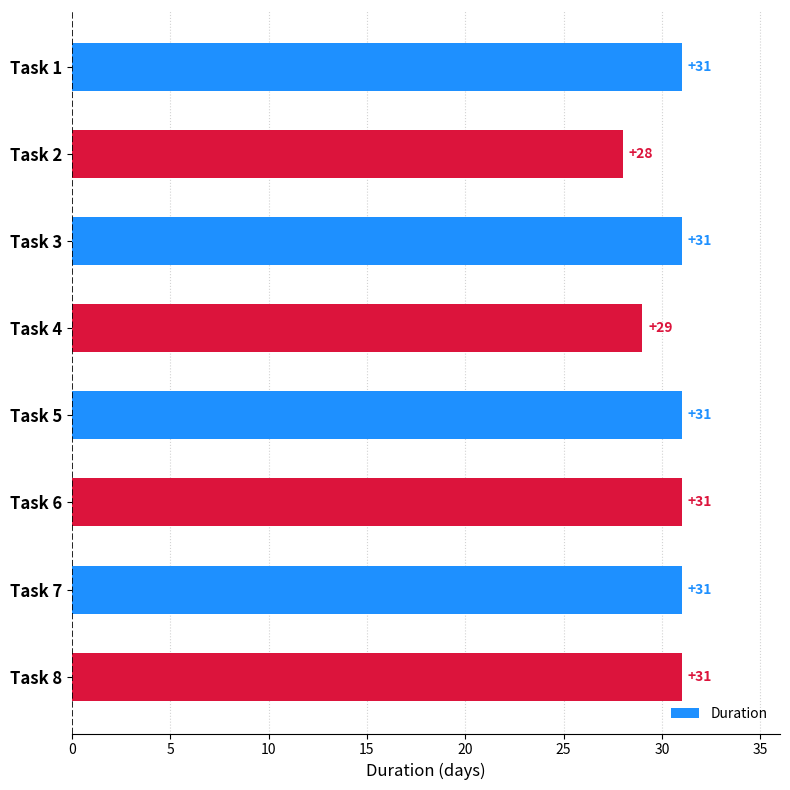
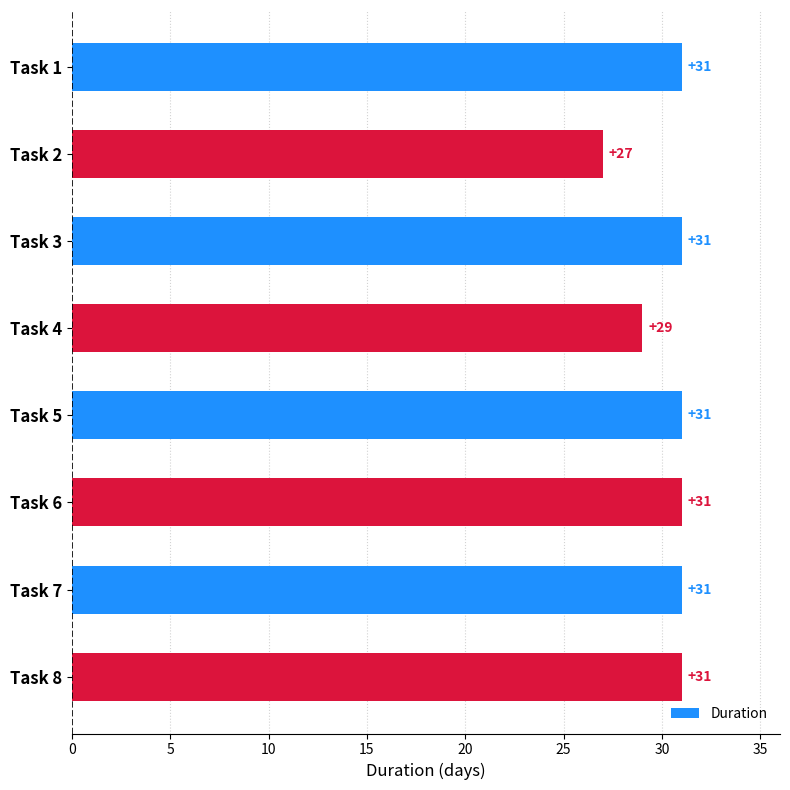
  {
    "Task 1": "+31",
-   "Task 2": "+28",
+   "Task 2": "+27",
    "Task 3": "+31",
    "Task 4": "+29",
    "Task 5": "+31",
    "Task 6": "+31",
    "Task 7": "+31",
    "Task 8": "+31"
  }
